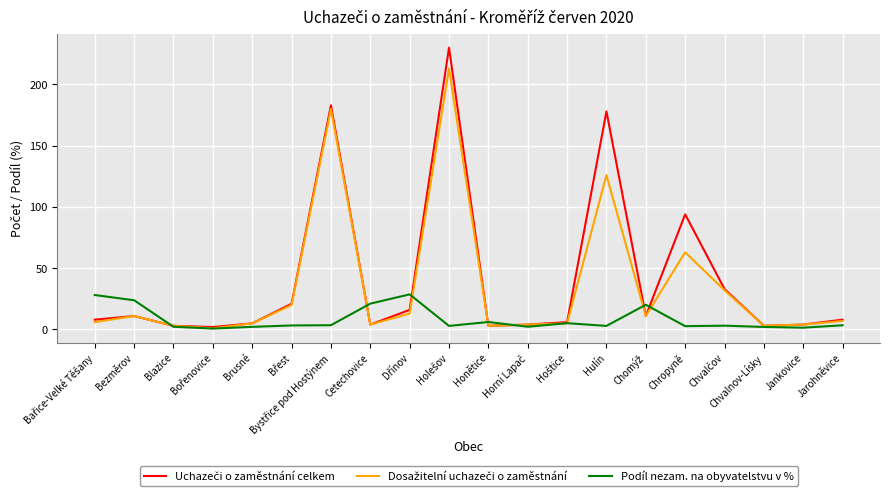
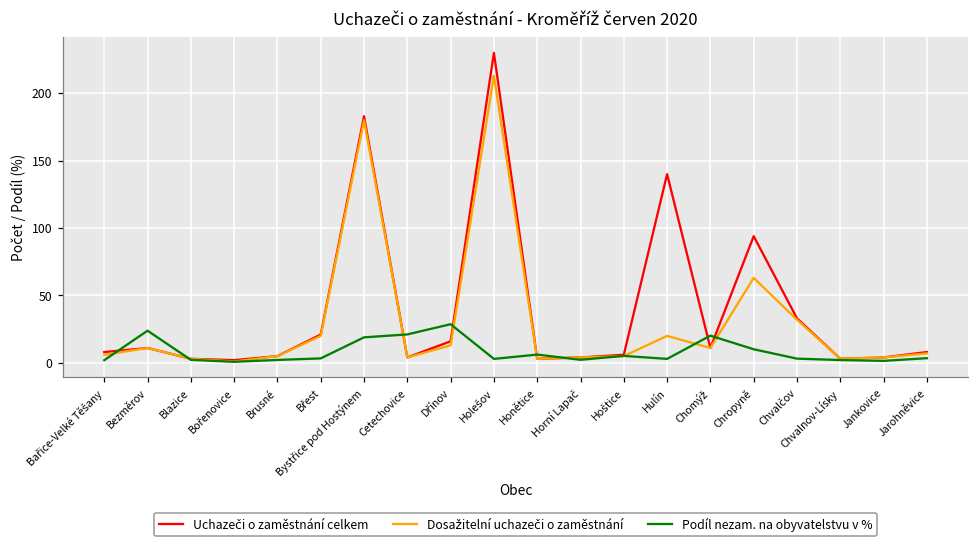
  {
    "Uchazeči o zaměstnání celkem": {
      "Bystřice pod Hostýnem": 183,
      "Dřínov": 16,
      "Holešov": 230,
-     "Hulín": 178,
+     "Hulín": 140,
      "Chropyně": 94
    },
    "Dosažitelní uchazeči o zaměstnání": {
      "Bystřice pod Hostýnem": 180,
      "Dřínov": 13,
      "Holešov": 213,
-     "Hulín": 126,
+     "Hulín": 20,
      "Chropyně": 63
    },
    "Podíl nezam. na obyvatelstvu v %": {
-     "Bařice-Velké Těšany": 28,
+     "Bařice-Velké Těšany": 2,
      "Bezměrov": 24,
      "Brusné": 2,
      "Břest": 3,
-     "Bystřice pod Hostýnem": 4,
+     "Bystřice pod Hostýnem": 19,
      "Cetechovice": 21,
      "Dřínov": 29,
      "Holešov": 3,
      "Honětice": 6,
      "Hulín": 3,
      "Chomýž": 20,
-     "Chropyně": 3,
+     "Chropyně": 10,
      "Chvalčov": 3,
      "Jankovice": 1,
      "Jarohněvice": 3
    }
  }
